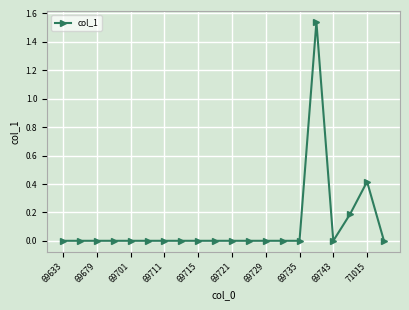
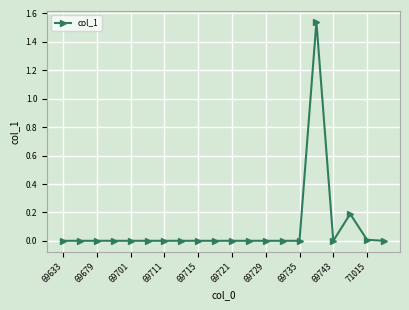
  {
    "69633": 0.00,
    "69679": 0.00,
    "69701": 0.00,
    "69711": 0.00,
    "69715": 0.00,
    "69721": 0.00,
    "69729": 0.00,
    "69735": 0.00,
    "69743": 0.00,
-   "71015": 0.42
+   "71015": 0.01
  }
